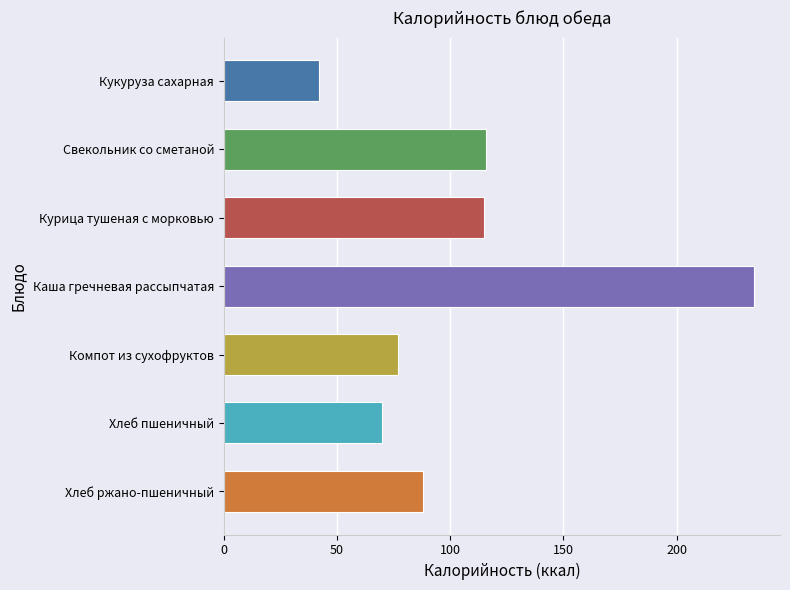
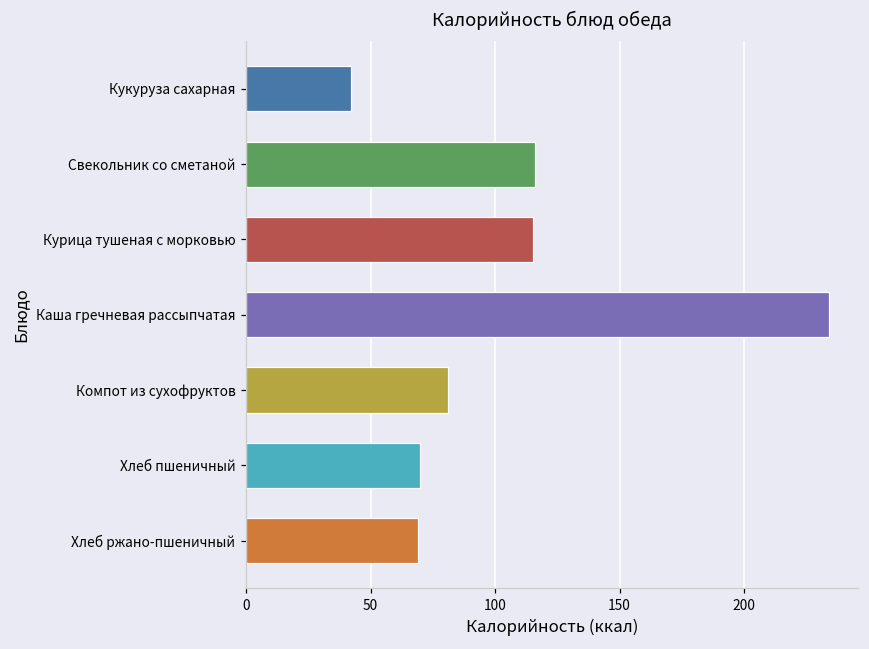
  {
    "Кукуруза сахарная": 42,
    "Свекольник со сметаной": 116,
    "Курица тушеная с морковью": 115,
    "Каша гречневая рассыпчатая": 234,
-   "Компот из сухофруктов": 77,
+   "Компот из сухофруктов": 81,
    "Хлеб пшеничный": 70,
-   "Хлеб ржано-пшеничный": 88
+   "Хлеб ржано-пшеничный": 69
  }
